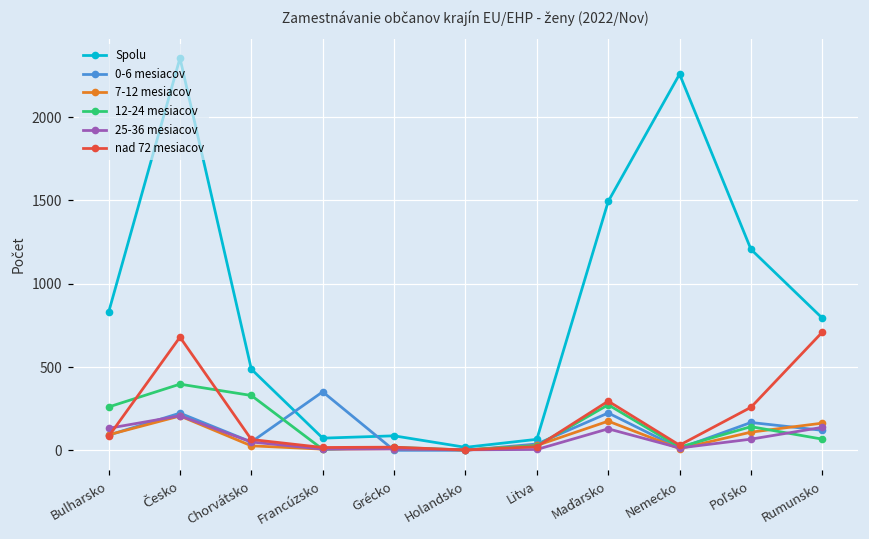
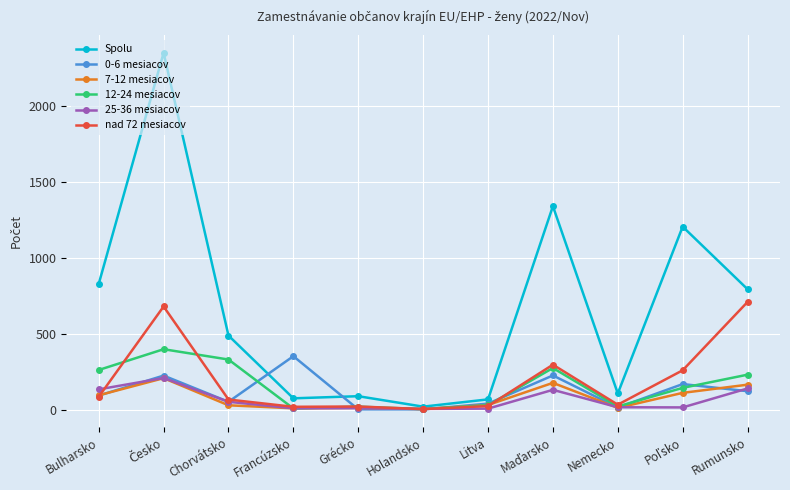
  {
    "Spolu": {
      "Bulharsko": 830,
      "Chorvátsko": 490,
      "Francúzsko": 70,
      "Grécko": 90,
      "Litva": 70,
-     "Maďarsko": 1490,
-     "Nemecko": 2260,
+     "Maďarsko": 1340,
+     "Nemecko": 110,
      "Poľsko": 1210,
      "Rumunsko": 790
    },
    "0-6 mesiacov": {
      "Francúzsko": 350,
      "Maďarsko": 230,
      "Poľsko": 170,
      "Rumunsko": 120
    },
    "12-24 mesiacov": {
      "Bulharsko": 260,
      "Česko": 400,
      "Chorvátsko": 330,
      "Maďarsko": 270,
      "Poľsko": 140,
-     "Rumunsko": 70
+     "Rumunsko": 230
    },
    "25-36 mesiacov": {
      "Bulharsko": 130,
      "Litva": 10,
      "Maďarsko": 130,
-     "Poľsko": 70,
+     "Poľsko": 10,
      "Rumunsko": 140
    }
  }
